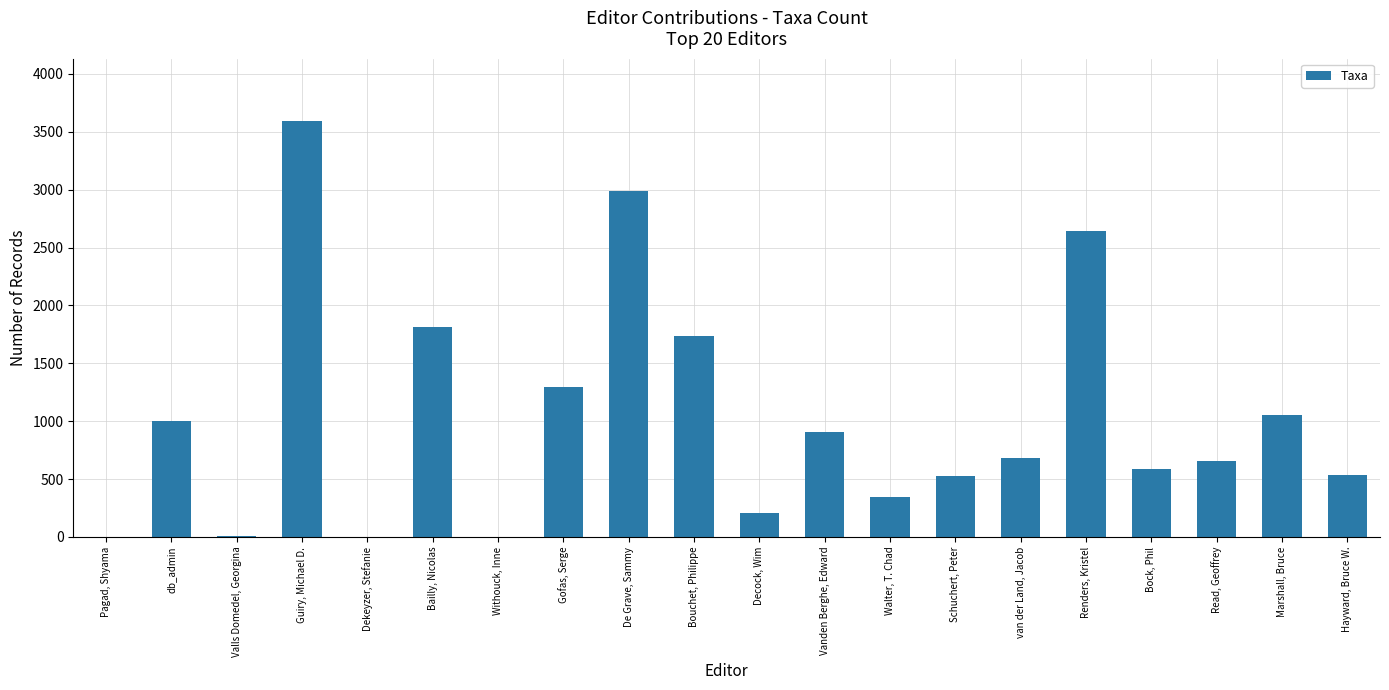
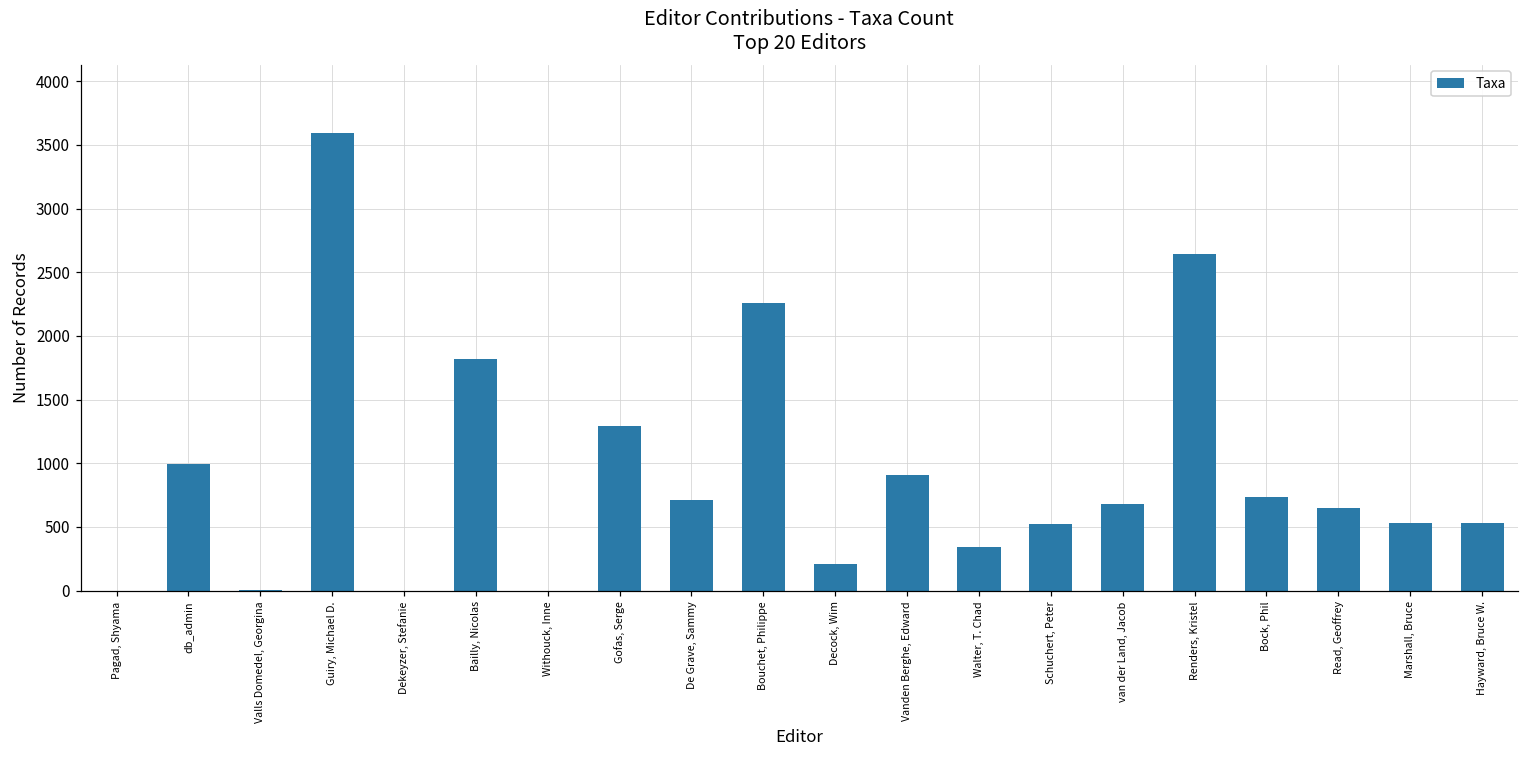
  {
    "Pagad, Shyama": 0,
    "db_admin": 1000,
    "Guiry, Michael D.": 3590,
    "Dekeyzer, Stefanie": 0,
    "Bailly, Nicolas": 1820,
    "Withouck, Inne": 0,
    "Gofas, Serge": 1290,
-   "De Grave, Sammy": 2990,
-   "Bouchet, Philippe": 1740,
+   "De Grave, Sammy": 720,
+   "Bouchet, Philippe": 2260,
    "Decock, Wim": 210,
    "Vanden Berghe, Edward": 910,
    "Walter, T. Chad": 350,
    "Schuchert, Peter": 530,
    "van der Land, Jacob": 680,
    "Renders, Kristel": 2640,
-   "Bock, Phil": 590,
+   "Bock, Phil": 740,
    "Read, Geoffrey": 650,
-   "Marshall, Bruce": 1050,
+   "Marshall, Bruce": 530,
    "Hayward, Bruce W.": 540
  }
